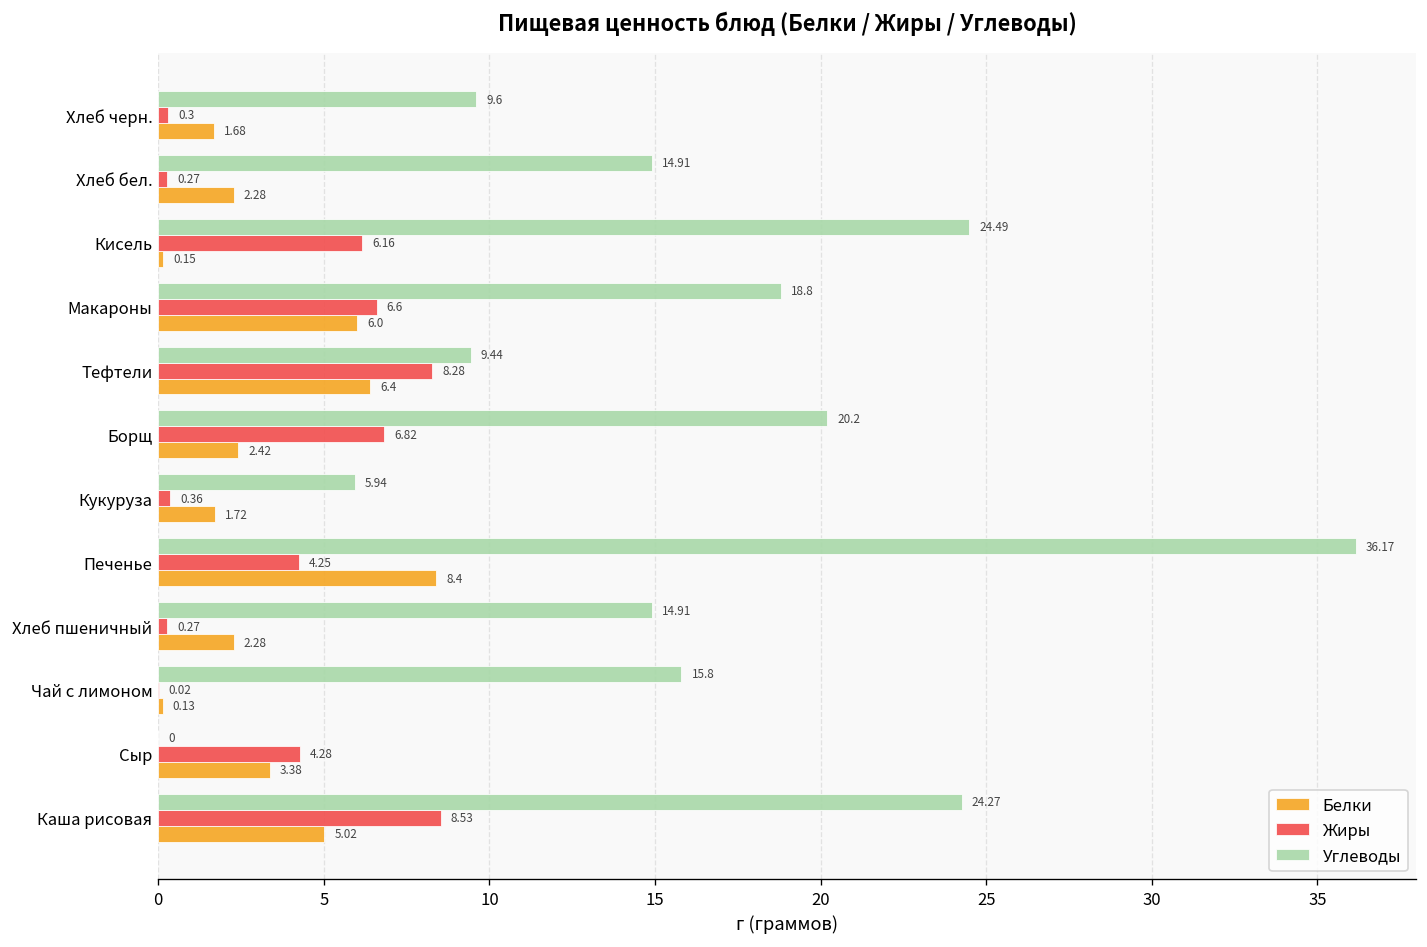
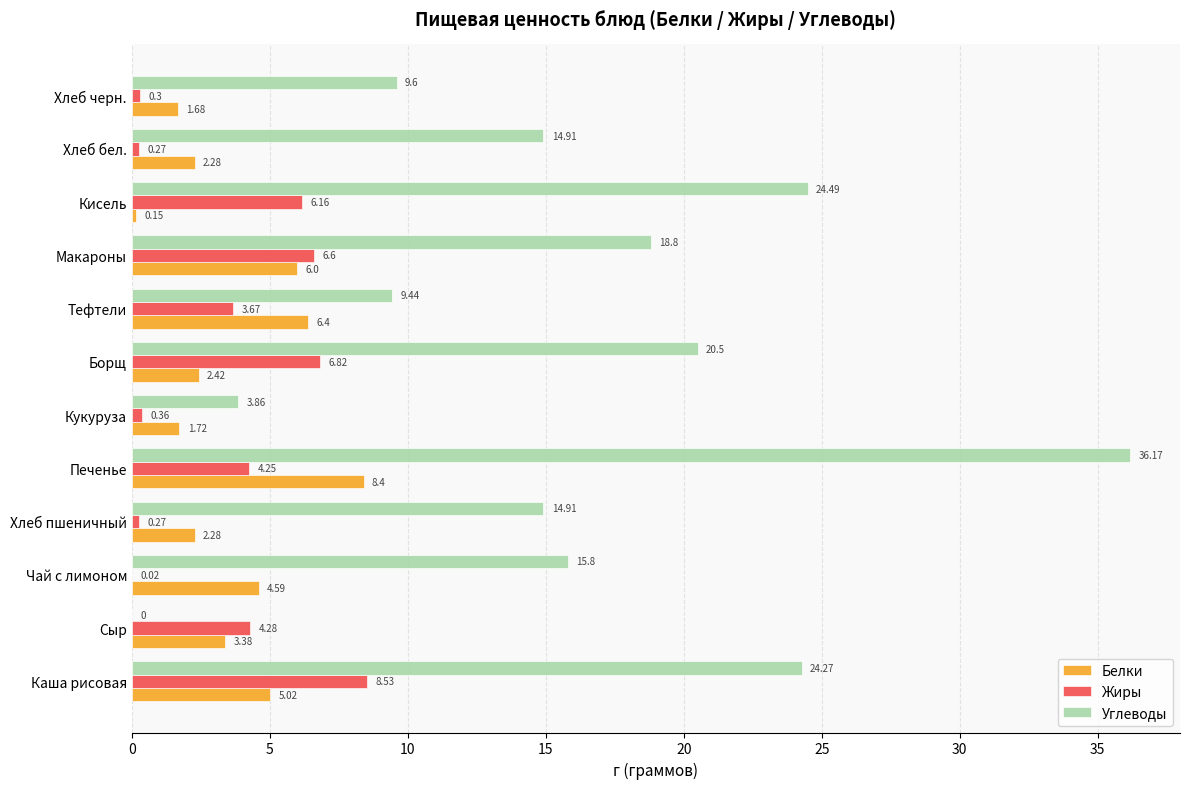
  {
    "Белки": {
      "Хлеб черн.": 1.68,
      "Хлеб бел.": 2.28,
      "Кисель": 0.15,
      "Макароны": 6.0,
      "Тефтели": 6.4,
      "Борщ": 2.42,
      "Кукуруза": 1.72,
      "Печенье": 8.4,
      "Хлеб пшеничный": 2.28,
-     "Чай с лимоном": 0.13,
+     "Чай с лимоном": 4.59,
      "Сыр": 3.38,
      "Каша рисовая": 5.02
    },
    "Жиры": {
      "Хлеб черн.": 0.3,
      "Хлеб бел.": 0.27,
      "Кисель": 6.16,
      "Макароны": 6.6,
-     "Тефтели": 8.28,
+     "Тефтели": 3.67,
      "Борщ": 6.82,
      "Кукуруза": 0.36,
      "Печенье": 4.25,
      "Хлеб пшеничный": 0.27,
      "Чай с лимоном": 0.02,
      "Сыр": 4.28,
      "Каша рисовая": 8.53
    },
    "Углеводы": {
      "Хлеб черн.": 9.6,
      "Хлеб бел.": 14.91,
      "Кисель": 24.49,
      "Макароны": 18.8,
      "Тефтели": 9.44,
-     "Борщ": 20.2,
-     "Кукуруза": 5.94,
+     "Борщ": 20.5,
+     "Кукуруза": 3.86,
      "Печенье": 36.17,
      "Хлеб пшеничный": 14.91,
      "Чай с лимоном": 15.8,
      "Сыр": 0,
      "Каша рисовая": 24.27
    }
  }
